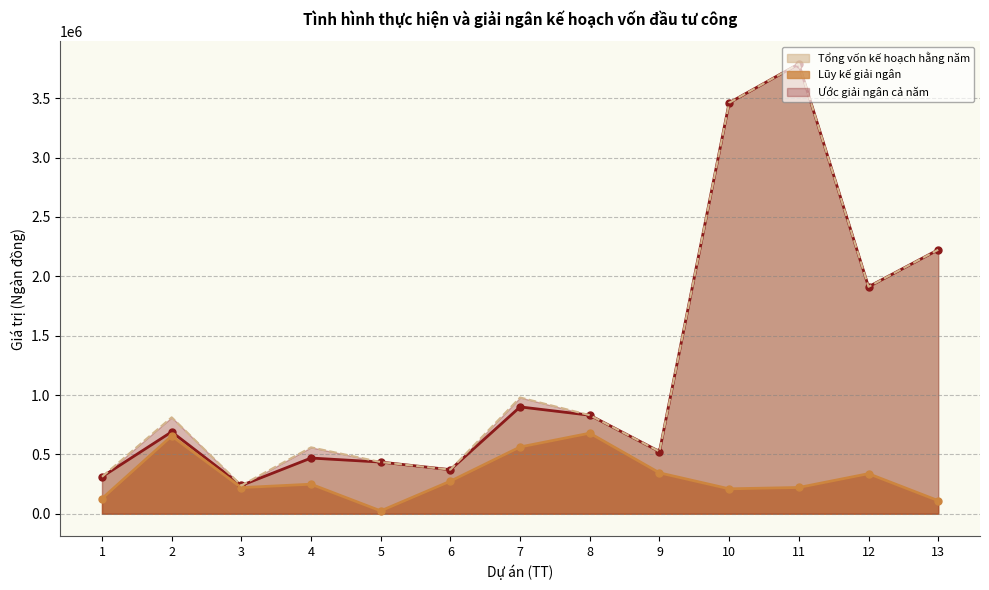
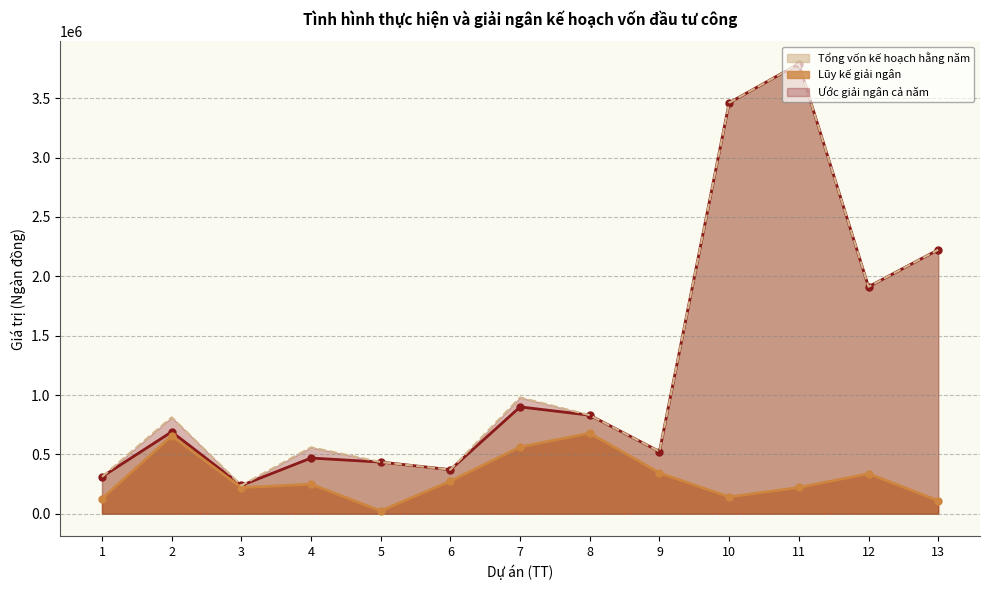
  {
    "Lũy kế giải ngân": {
      "1": 130000,
      "2": 650000,
      "4": 250000,
      "5": 20000,
      "6": 270000,
      "7": 560000,
      "8": 680000,
      "9": 340000,
-     "10": 210000,
+     "10": 140000,
      "11": 220000,
      "12": 340000,
      "13": 110000
    }
  }
